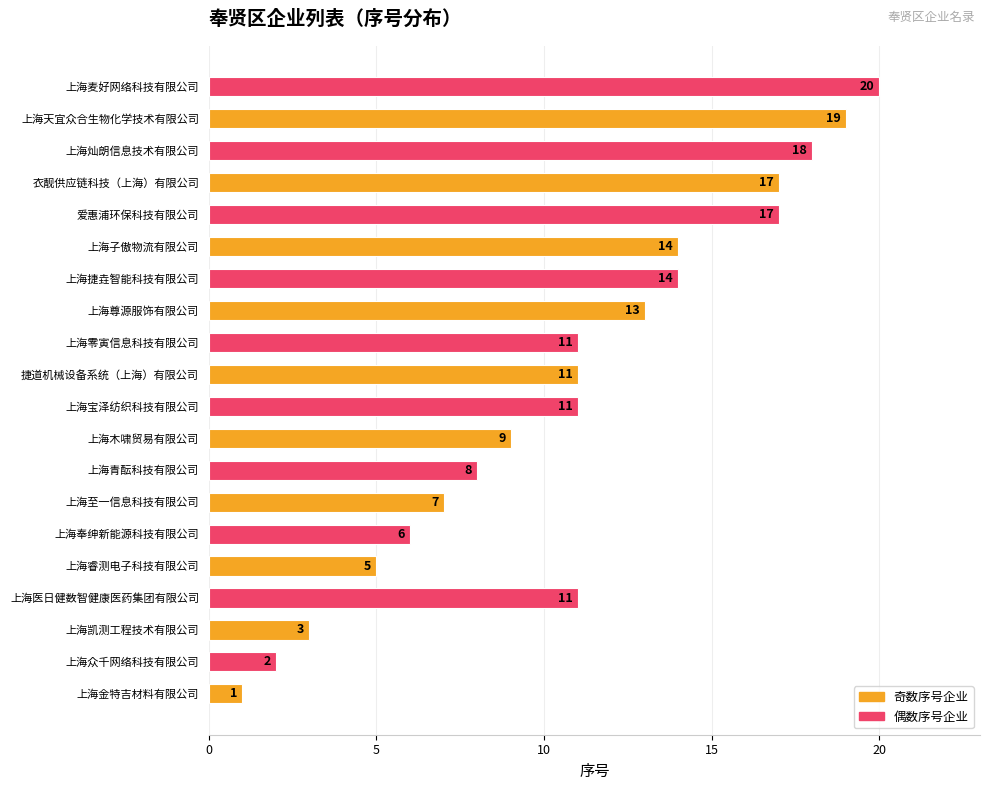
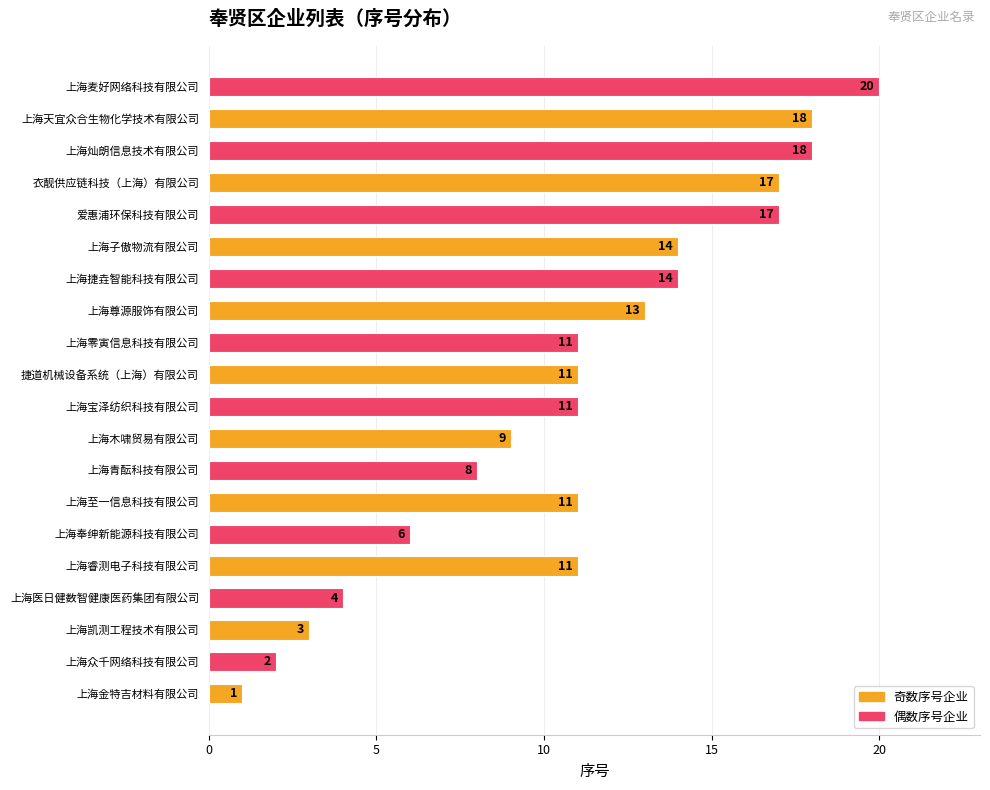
  {
    "上海麦好网络科技有限公司": 20,
-   "上海天宜众合生物化学技术有限公司": 19,
+   "上海天宜众合生物化学技术有限公司": 18,
    "上海灿朗信息技术有限公司": 18,
    "衣靓供应链科技（上海）有限公司": 17,
    "爱惠浦环保科技有限公司": 17,
    "上海子傲物流有限公司": 14,
    "上海捷垚智能科技有限公司": 14,
    "上海尊源服饰有限公司": 13,
    "上海零寅信息科技有限公司": 11,
    "捷道机械设备系统（上海）有限公司": 11,
    "上海宝泽纺织科技有限公司": 11,
    "上海木啸贸易有限公司": 9,
    "上海青酝科技有限公司": 8,
-   "上海至一信息科技有限公司": 7,
+   "上海至一信息科技有限公司": 11,
    "上海奉绅新能源科技有限公司": 6,
-   "上海睿测电子科技有限公司": 5,
-   "上海医日健数智健康医药集团有限公司": 11,
+   "上海睿测电子科技有限公司": 11,
+   "上海医日健数智健康医药集团有限公司": 4,
    "上海凯测工程技术有限公司": 3,
    "上海众千网络科技有限公司": 2,
    "上海金特吉材料有限公司": 1
  }
